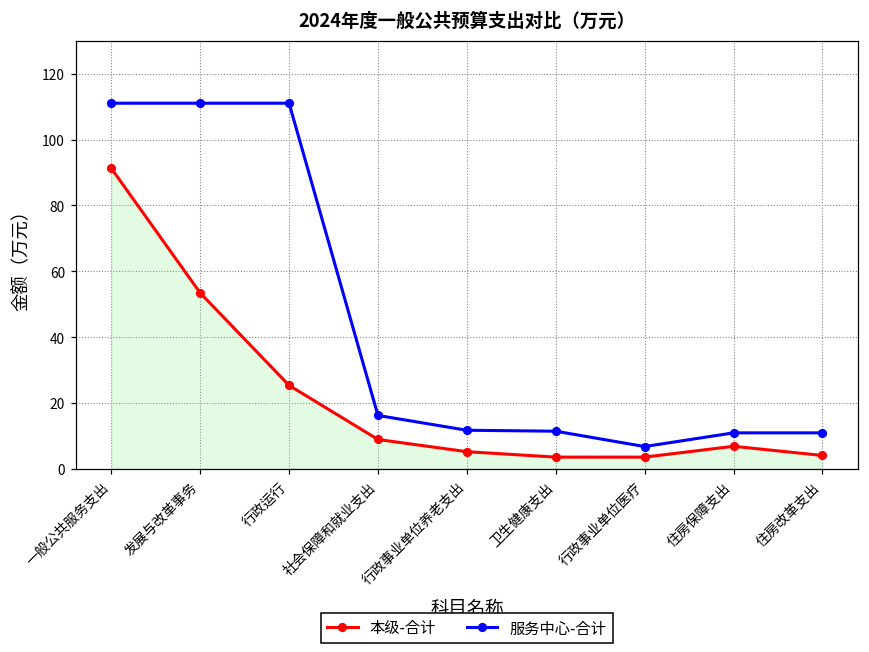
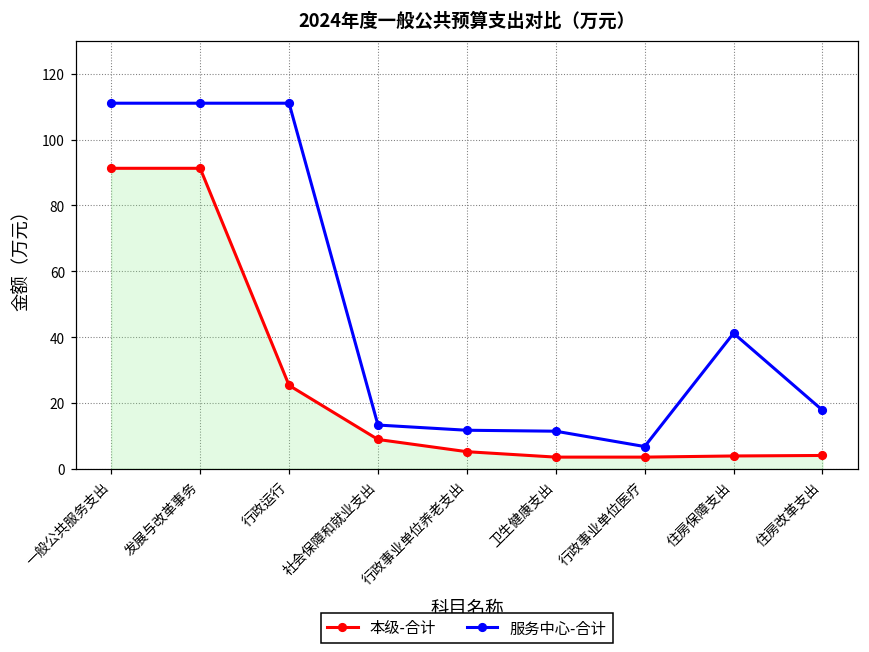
  {
    "本级-合计": {
      "一般公共服务支出": 91,
-     "发展与改革事务": 53,
+     "发展与改革事务": 91,
      "行政运行": 25,
      "社会保障和就业支出": 9,
      "行政事业单位养老支出": 5,
      "卫生健康支出": 4,
      "行政事业单位医疗": 4,
-     "住房保障支出": 7,
+     "住房保障支出": 4,
      "住房改革支出": 4
    },
    "服务中心-合计": {
      "一般公共服务支出": 111,
      "发展与改革事务": 111,
      "行政运行": 111,
-     "社会保障和就业支出": 16,
+     "社会保障和就业支出": 13,
      "行政事业单位养老支出": 12,
      "卫生健康支出": 11,
      "行政事业单位医疗": 7,
-     "住房保障支出": 11,
-     "住房改革支出": 11
+     "住房保障支出": 41,
+     "住房改革支出": 18
    }
  }
